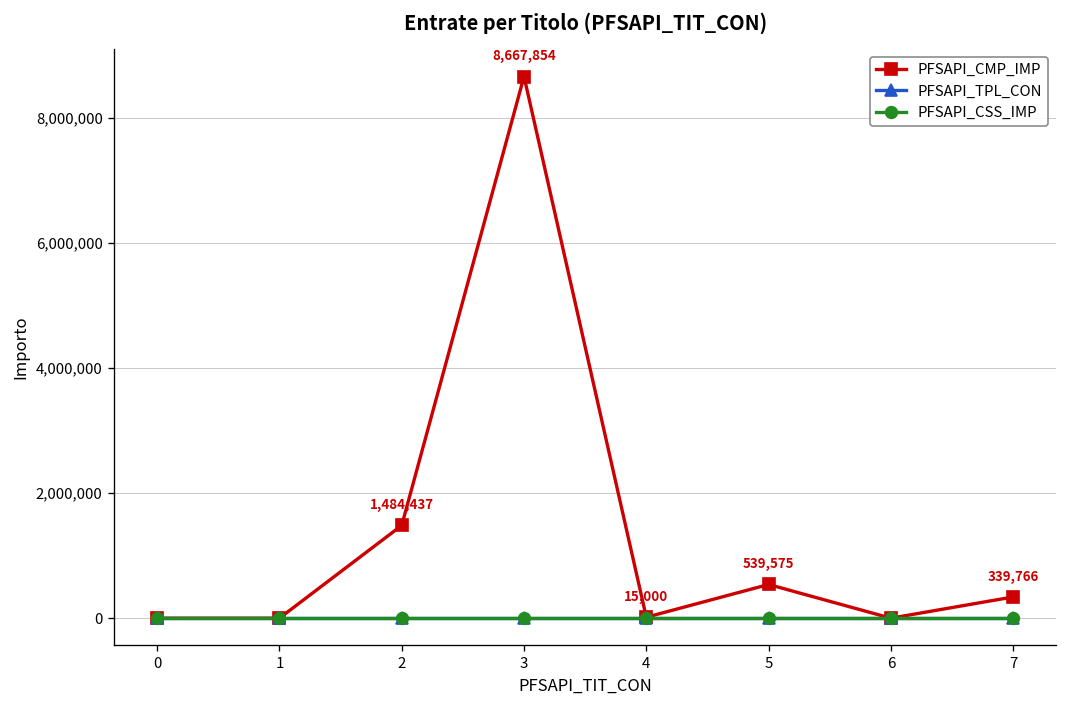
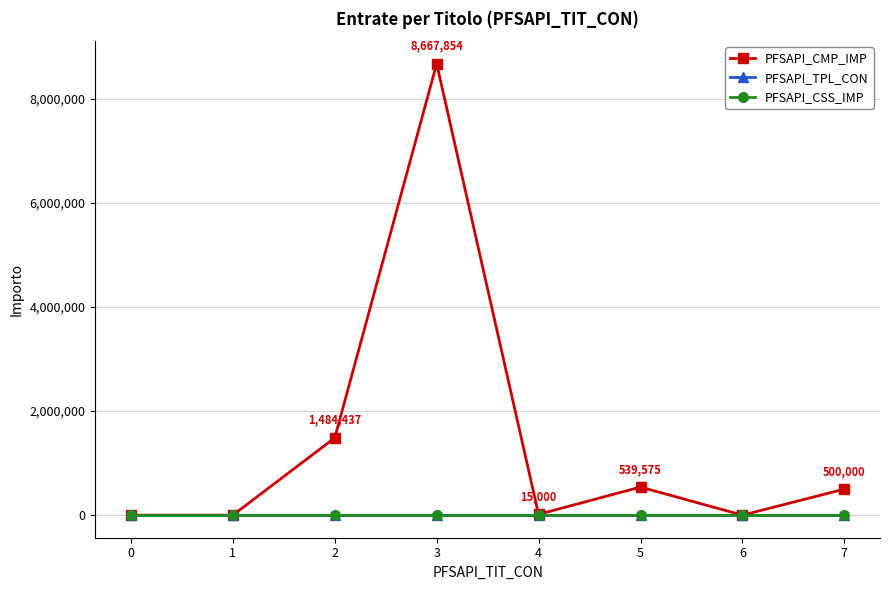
  {
    "PFSAPI_CMP_IMP": {
      "2": "1,484,437",
      "3": "8,667,854",
      "5": "539,575",
-     "7": "339,766"
+     "7": "500,000"
    },
    "PFSAPI_CSS_IMP": {
      "2": "0",
      "3": "0",
      "5": "0",
      "7": "0"
    }
  }
